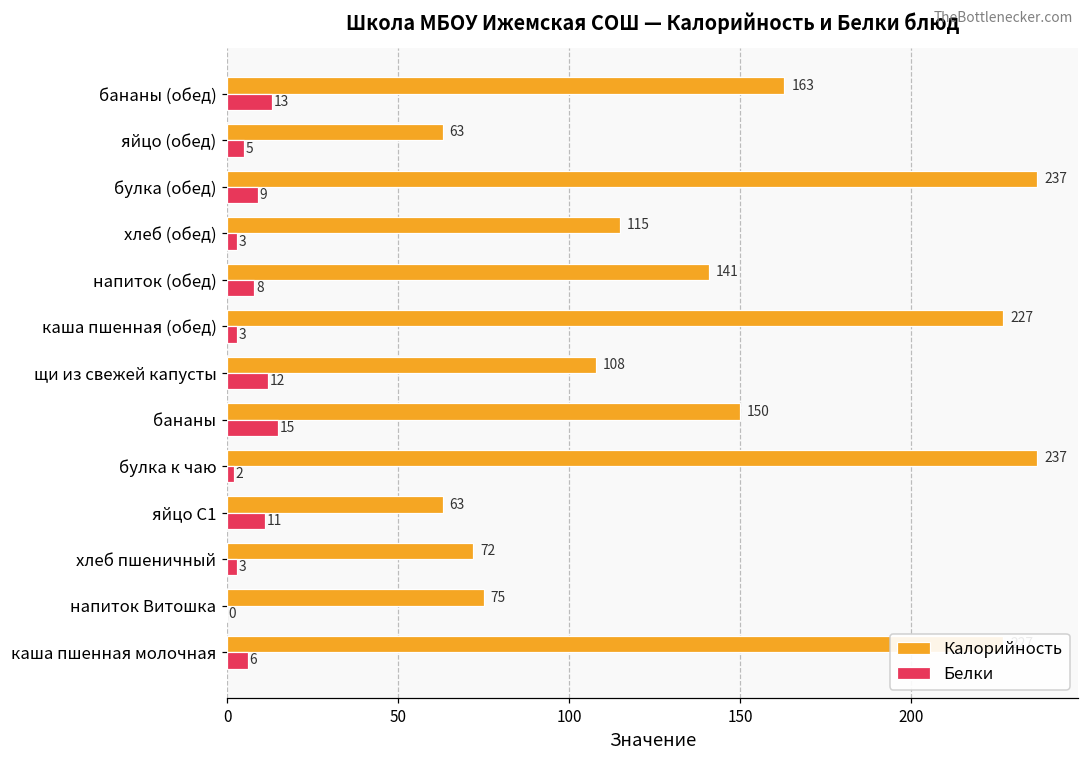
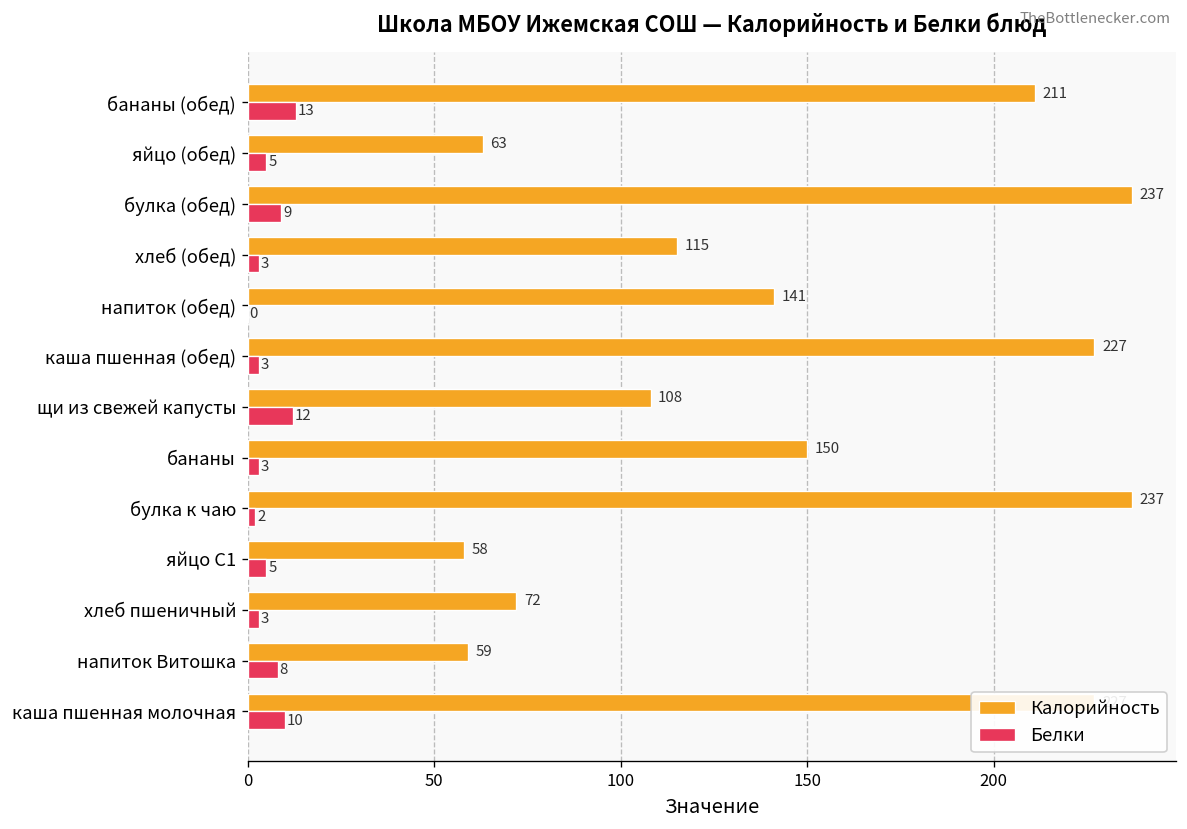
  {
    "Калорийность": {
-     "бананы (обед)": 163,
+     "бананы (обед)": 211,
      "яйцо (обед)": 63,
      "булка (обед)": 237,
      "хлеб (обед)": 115,
      "напиток (обед)": 141,
      "каша пшенная (обед)": 227,
      "щи из свежей капусты": 108,
      "бананы": 150,
      "булка к чаю": 237,
-     "яйцо С1": 63,
+     "яйцо С1": 58,
      "хлеб пшеничный": 72,
-     "напиток Витошка": 75
+     "напиток Витошка": 59
    },
    "Белки": {
      "бананы (обед)": 13,
      "яйцо (обед)": 5,
      "булка (обед)": 9,
      "хлеб (обед)": 3,
-     "напиток (обед)": 8,
+     "напиток (обед)": 0,
      "каша пшенная (обед)": 3,
      "щи из свежей капусты": 12,
-     "бананы": 15,
+     "бананы": 3,
      "булка к чаю": 2,
-     "яйцо С1": 11,
+     "яйцо С1": 5,
      "хлеб пшеничный": 3,
-     "напиток Витошка": 0,
-     "каша пшенная молочная": 6
+     "напиток Витошка": 8,
+     "каша пшенная молочная": 10
    }
  }
